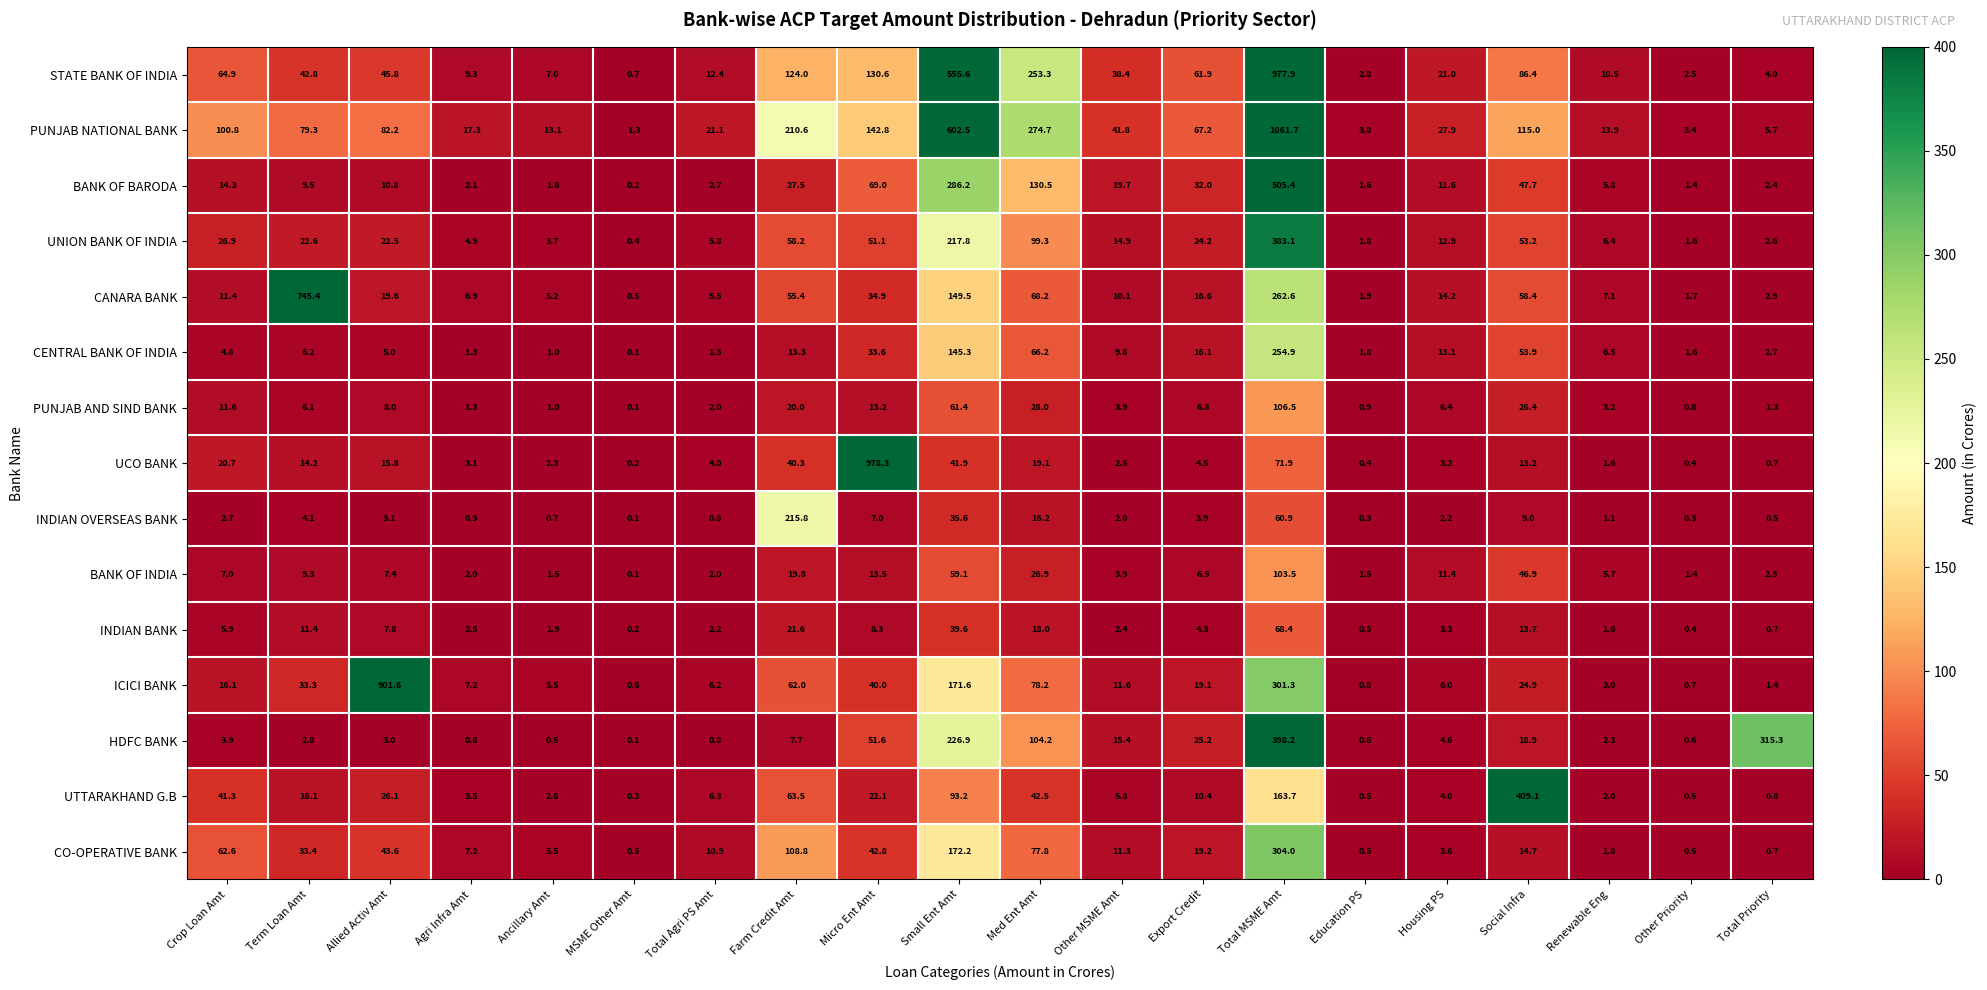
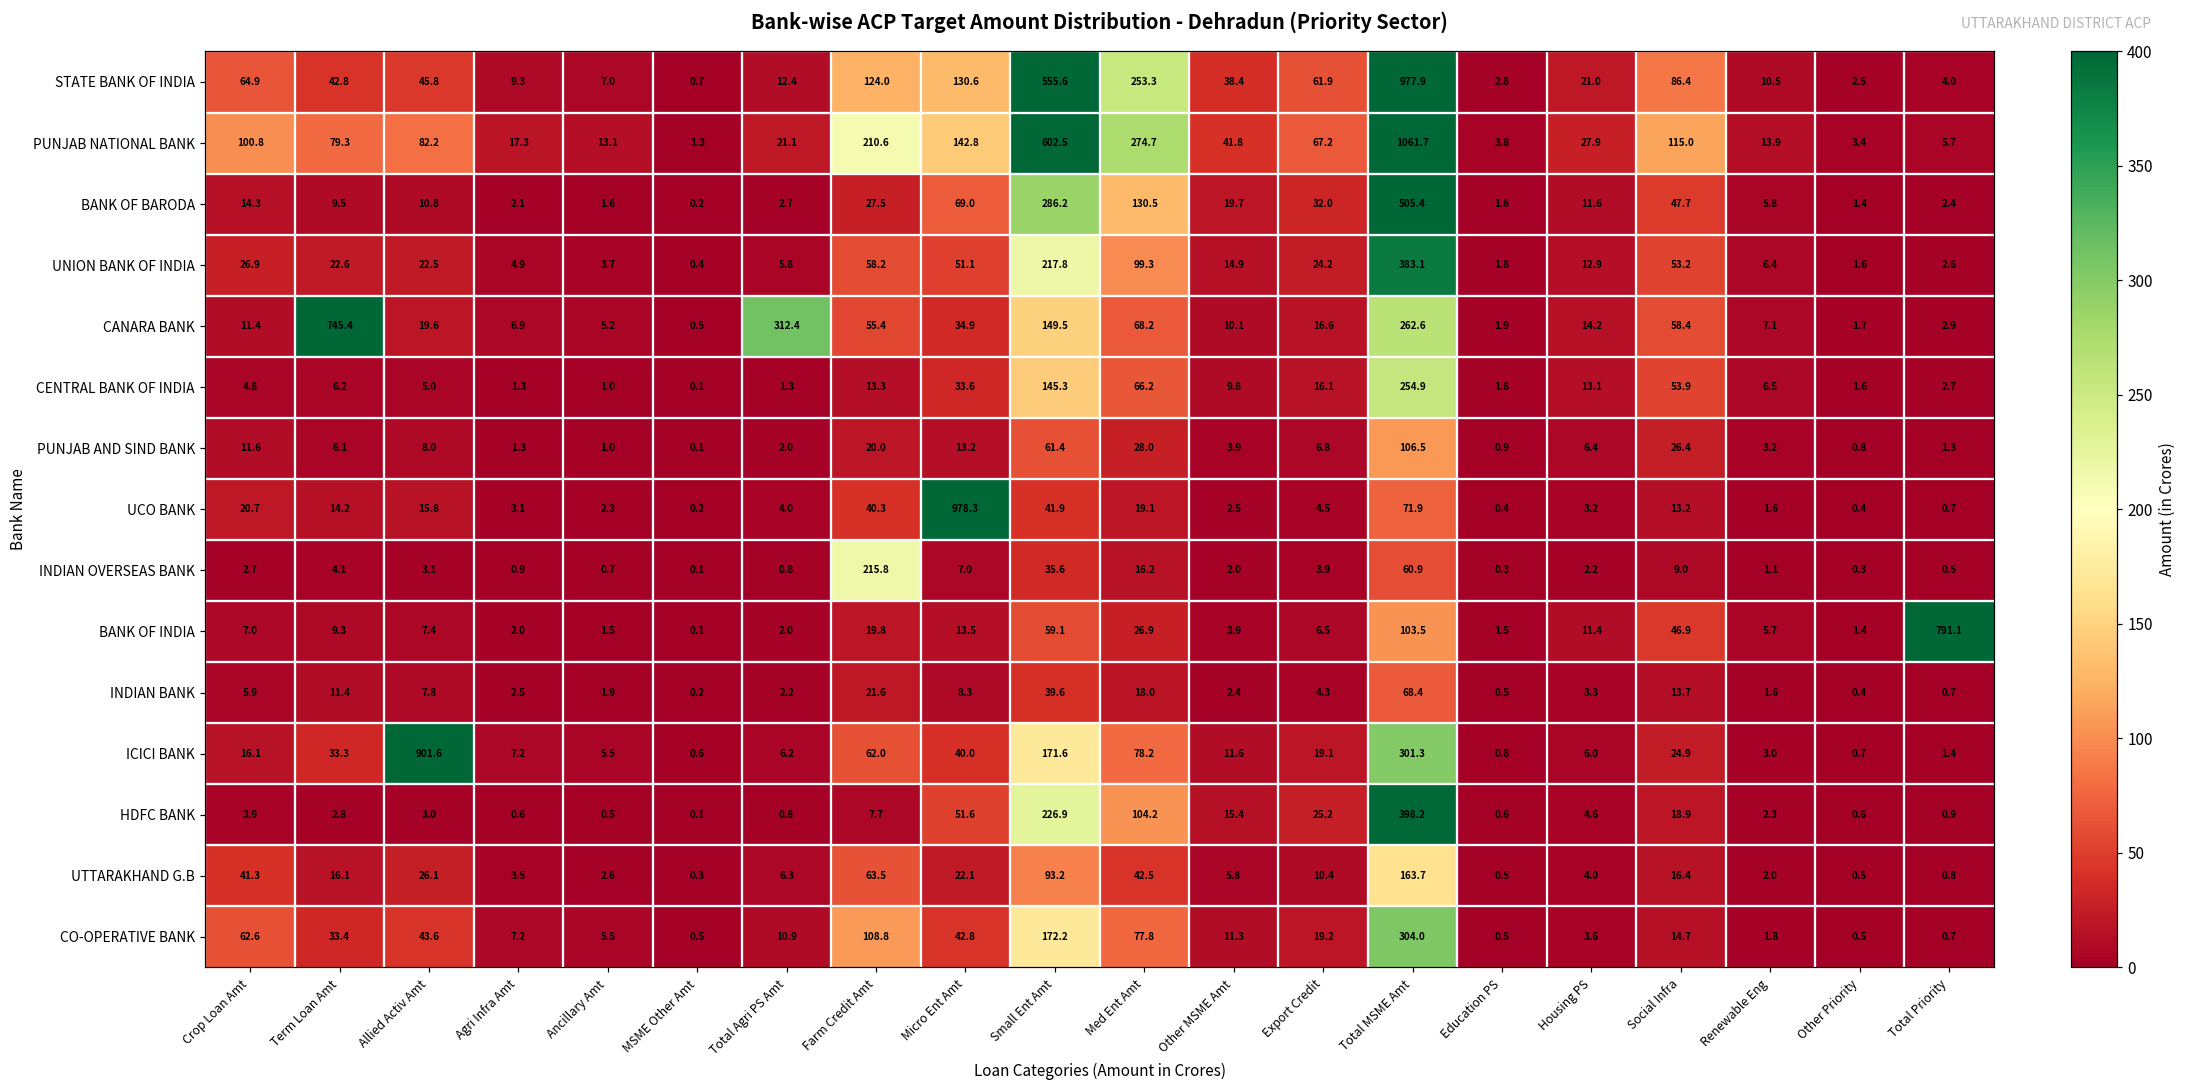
  {
    "CANARA BANK": {
      "Crop Loan Amt": 11.4,
      "Term Loan Amt": 745.4,
      "Allied Activ Amt": 19.6,
      "Agri Infra Amt": 6.9,
      "Ancillary Amt": 5.2,
      "MSME Other Amt": 0.5,
-     "Total Agri PS Amt": 5.5,
+     "Total Agri PS Amt": 312.4,
      "Farm Credit Amt": 55.4,
      "Micro Ent Amt": 34.9,
      "Small Ent Amt": 149.5,
      "Med Ent Amt": 68.2,
      "Other MSME Amt": 10.1,
      "Export Credit": 16.6,
      "Total MSME Amt": 262.6,
      "Education PS": 1.9,
      "Housing PS": 14.2,
      "Social Infra": 58.4,
      "Renewable Eng": 7.1,
      "Other Priority": 1.7,
      "Total Priority": 2.9
    },
    "BANK OF INDIA": {
      "Crop Loan Amt": 7.0,
      "Term Loan Amt": 9.3,
      "Allied Activ Amt": 7.4,
      "Agri Infra Amt": 2.0,
      "Ancillary Amt": 1.5,
      "MSME Other Amt": 0.1,
      "Total Agri PS Amt": 2.0,
      "Farm Credit Amt": 19.8,
      "Micro Ent Amt": 13.5,
      "Small Ent Amt": 59.1,
      "Med Ent Amt": 26.9,
      "Other MSME Amt": 3.9,
      "Export Credit": 6.5,
      "Total MSME Amt": 103.5,
      "Education PS": 1.5,
      "Housing PS": 11.4,
      "Social Infra": 46.9,
      "Renewable Eng": 5.7,
      "Other Priority": 1.4,
-     "Total Priority": 2.5
+     "Total Priority": 791.1
    },
    "HDFC BANK": {
      "Crop Loan Amt": 3.9,
      "Term Loan Amt": 2.8,
      "Allied Activ Amt": 3.0,
      "Agri Infra Amt": 0.6,
      "Ancillary Amt": 0.5,
      "MSME Other Amt": 0.1,
      "Total Agri PS Amt": 0.8,
      "Farm Credit Amt": 7.7,
      "Micro Ent Amt": 51.6,
      "Small Ent Amt": 226.9,
      "Med Ent Amt": 104.2,
      "Other MSME Amt": 15.4,
      "Export Credit": 25.2,
      "Total MSME Amt": 398.2,
      "Education PS": 0.6,
      "Housing PS": 4.6,
      "Social Infra": 18.9,
      "Renewable Eng": 2.3,
      "Other Priority": 0.6,
-     "Total Priority": 315.3
+     "Total Priority": 0.9
    },
    "UTTARAKHAND G.B": {
      "Crop Loan Amt": 41.3,
      "Term Loan Amt": 16.1,
      "Allied Activ Amt": 26.1,
      "Agri Infra Amt": 3.5,
      "Ancillary Amt": 2.6,
      "MSME Other Amt": 0.3,
      "Total Agri PS Amt": 6.3,
      "Farm Credit Amt": 63.5,
      "Micro Ent Amt": 22.1,
      "Small Ent Amt": 93.2,
      "Med Ent Amt": 42.5,
      "Other MSME Amt": 5.8,
      "Export Credit": 10.4,
      "Total MSME Amt": 163.7,
      "Education PS": 0.5,
      "Housing PS": 4.0,
-     "Social Infra": 409.1,
+     "Social Infra": 16.4,
      "Renewable Eng": 2.0,
      "Other Priority": 0.5,
      "Total Priority": 0.8
    }
  }
